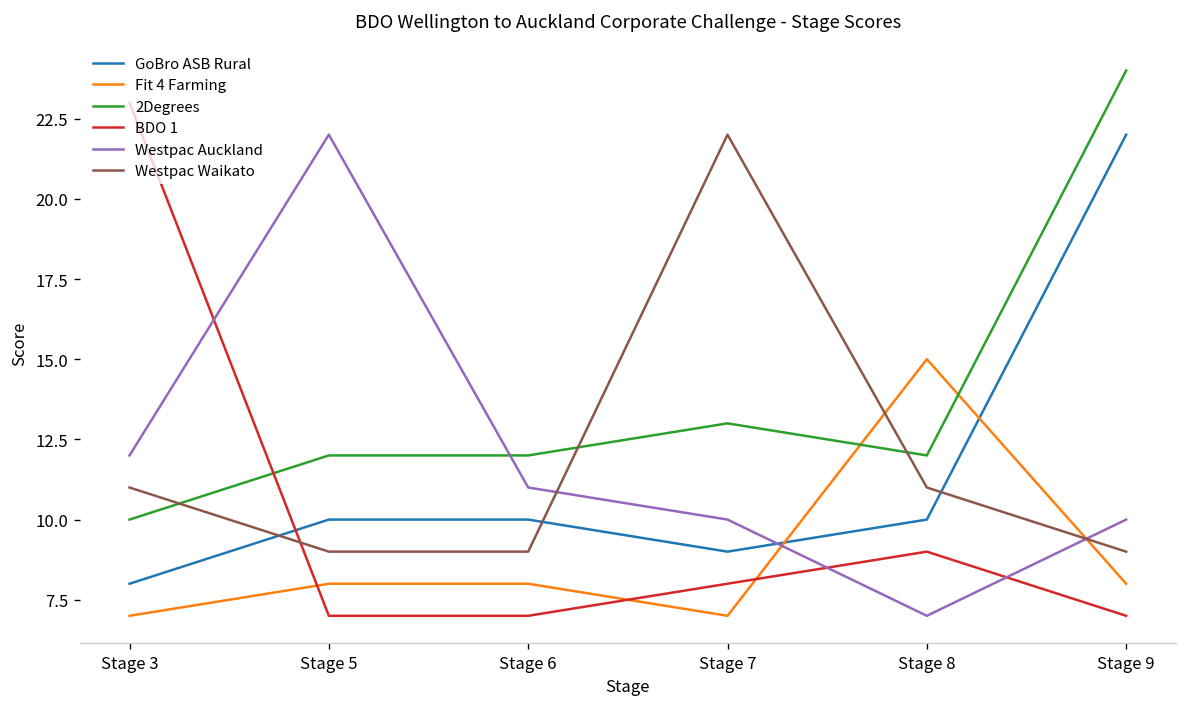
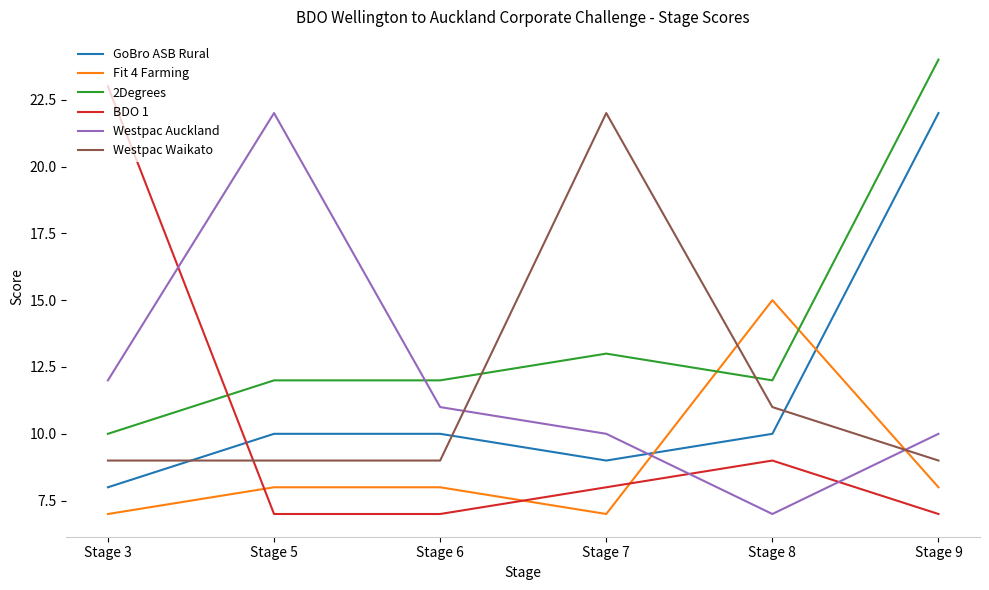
  {
    "GoBro ASB Rural": {
      "Stage 3": 8,
      "Stage 5": 10,
      "Stage 6": 10,
      "Stage 7": 9,
      "Stage 8": 10,
      "Stage 9": 22
    },
    "Fit 4 Farming": {
      "Stage 3": 7,
      "Stage 5": 8,
      "Stage 6": 8,
      "Stage 7": 7,
      "Stage 8": 15,
      "Stage 9": 8
    },
    "2Degrees": {
      "Stage 3": 10,
      "Stage 5": 12,
      "Stage 6": 12,
      "Stage 7": 13,
      "Stage 8": 12,
      "Stage 9": 24
    },
    "BDO 1": {
      "Stage 5": 7,
      "Stage 6": 7,
      "Stage 7": 8,
      "Stage 8": 9,
      "Stage 9": 7
    },
    "Westpac Auckland": {
      "Stage 3": 12,
      "Stage 5": 22,
      "Stage 6": 11,
      "Stage 7": 10,
      "Stage 8": 7,
      "Stage 9": 10
    },
    "Westpac Waikato": {
-     "Stage 3": 11,
+     "Stage 3": 9,
      "Stage 5": 9,
      "Stage 6": 9,
      "Stage 7": 22,
      "Stage 8": 11,
      "Stage 9": 9
    }
  }
